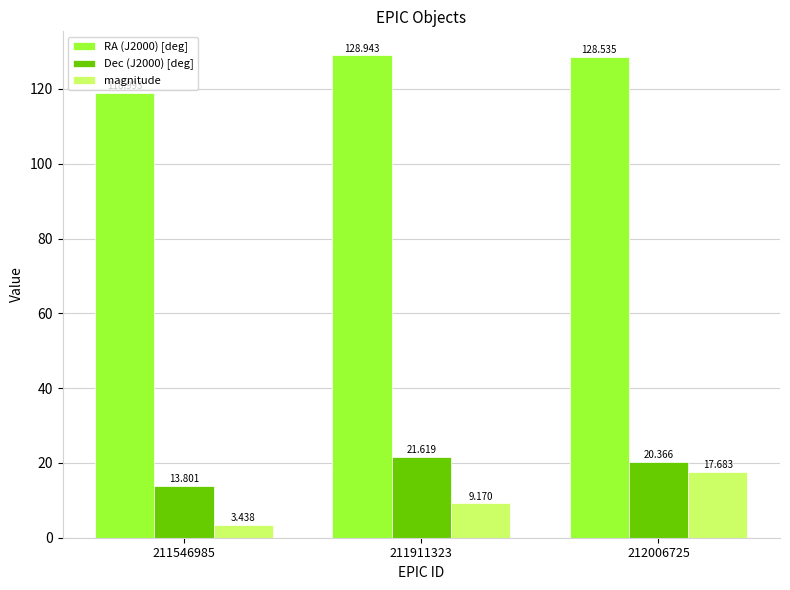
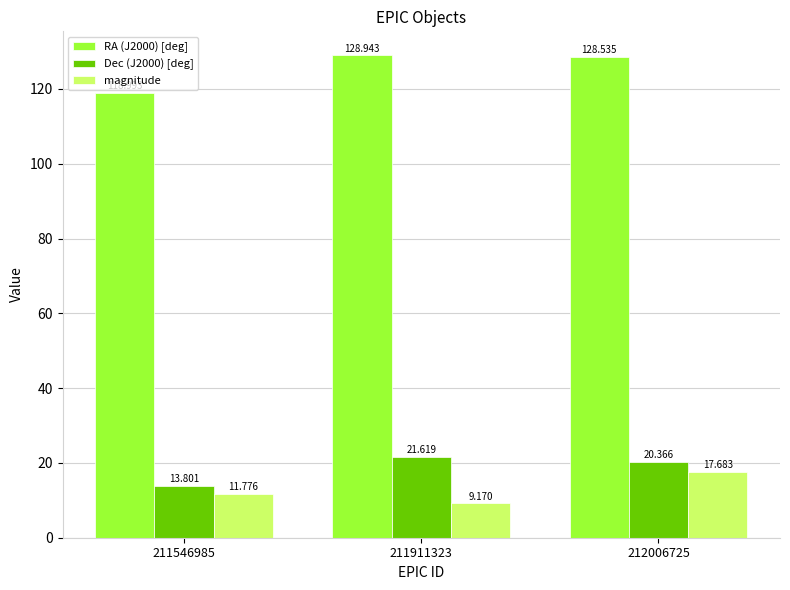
  {
    "RA (J2000) [deg]": {
      "211911323": 128.943,
      "212006725": 128.535
    },
    "Dec (J2000) [deg]": {
      "211546985": 13.801,
      "211911323": 21.619,
      "212006725": 20.366
    },
    "magnitude": {
-     "211546985": 3.438,
+     "211546985": 11.776,
      "211911323": 9.170,
      "212006725": 17.683
    }
  }
